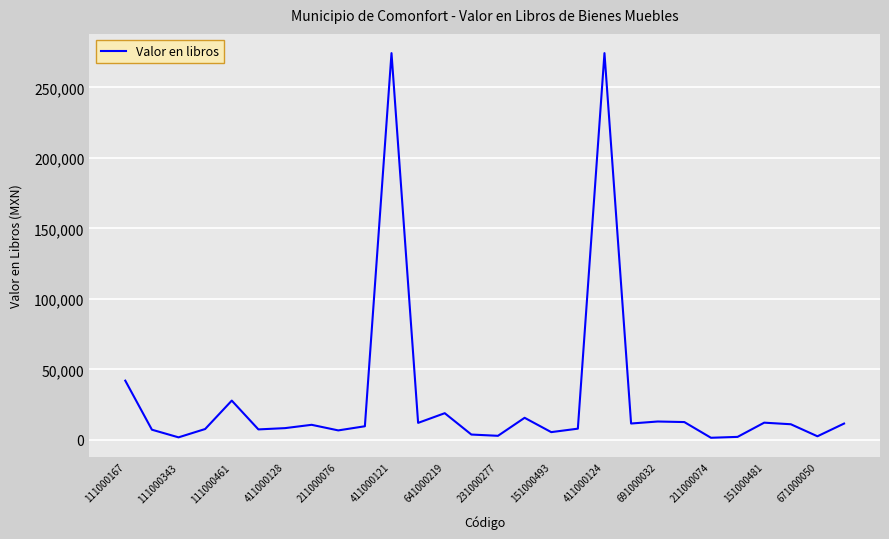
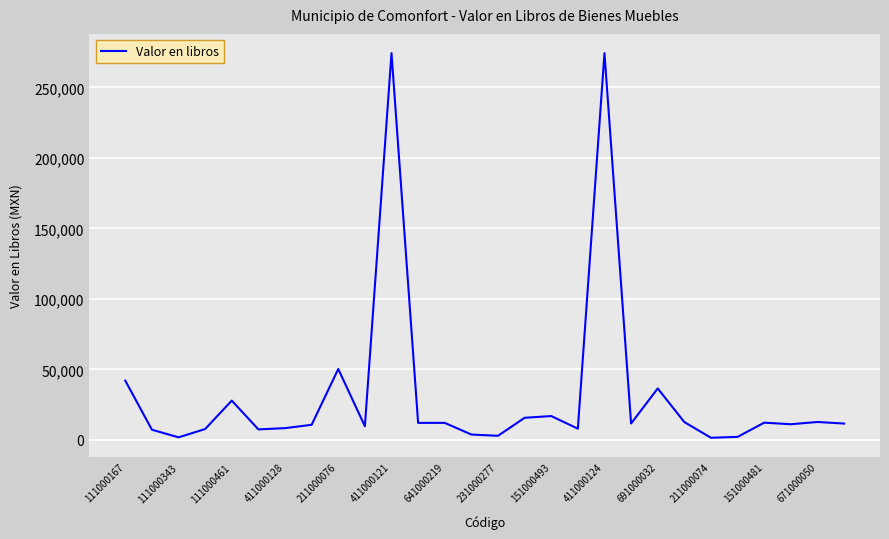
  {
    "111000167": "42,000",
    "111000343": "2,000",
    "111000461": "28,000",
    "411000128": "8,000",
-   "211000076": "7,000",
+   "211000076": "50,000",
    "411000121": "274,000",
-   "641000219": "19,000",
+   "641000219": "12,000",
    "231000277": "3,000",
-   "151000493": "6,000",
+   "151000493": "17,000",
    "411000124": "274,000",
-   "691000032": "13,000",
+   "691000032": "36,000",
    "211000074": "2,000",
    "151000481": "12,000",
-   "671000050": "3,000"
+   "671000050": "13,000"
  }
